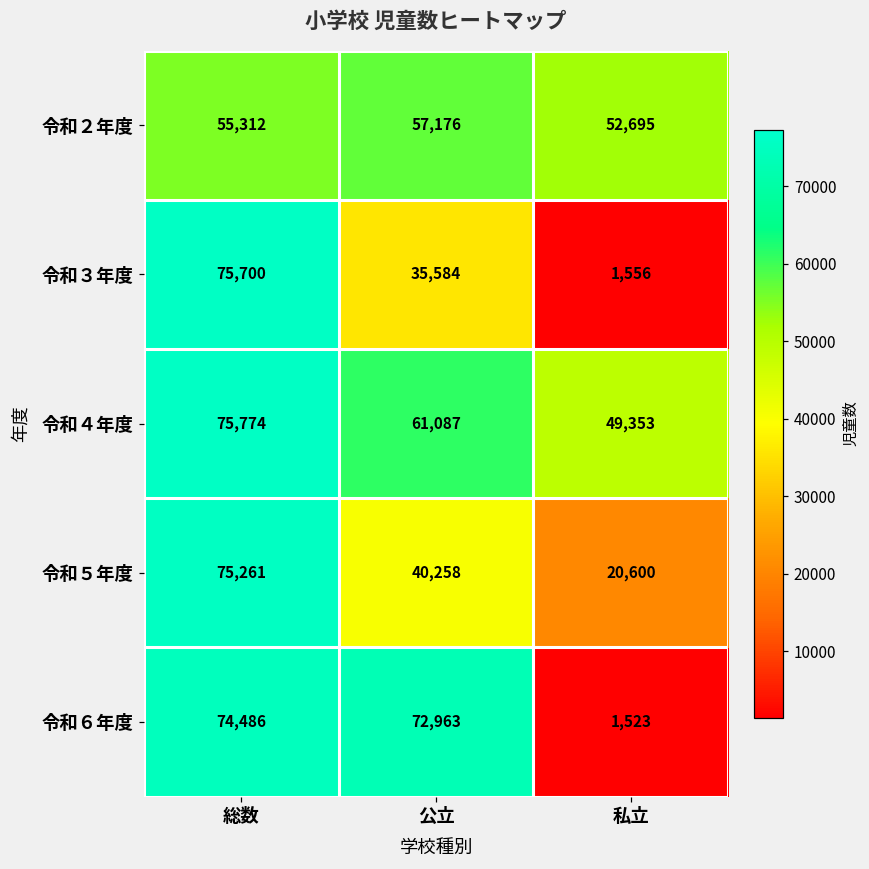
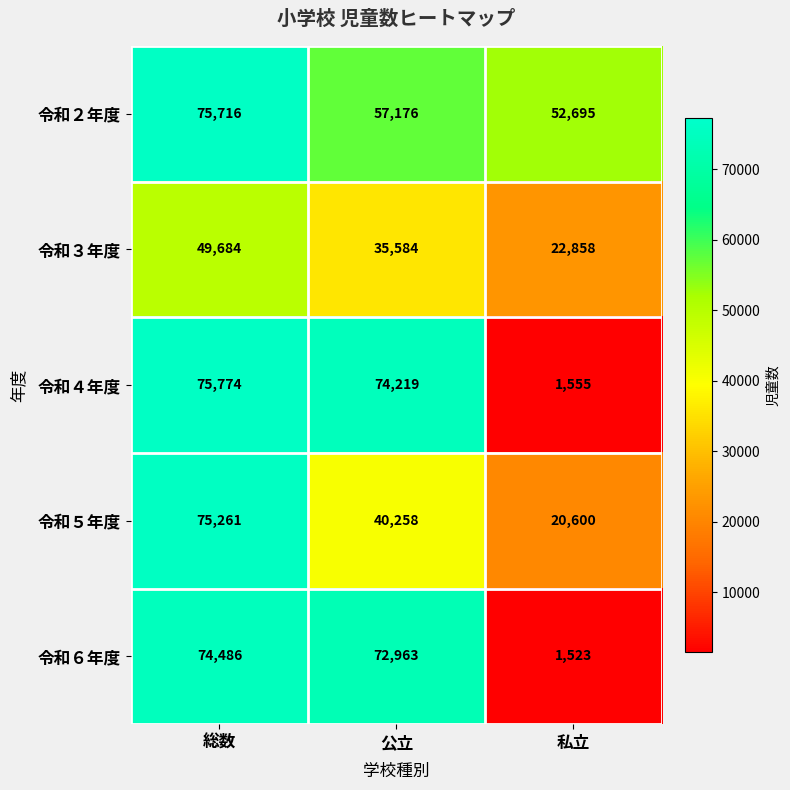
  {
    "令和２年度": {
-     "総数": "55,312",
+     "総数": "75,716",
      "公立": "57,176",
      "私立": "52,695"
    },
    "令和３年度": {
-     "総数": "75,700",
+     "総数": "49,684",
      "公立": "35,584",
-     "私立": "1,556"
+     "私立": "22,858"
    },
    "令和４年度": {
      "総数": "75,774",
-     "公立": "61,087",
-     "私立": "49,353"
+     "公立": "74,219",
+     "私立": "1,555"
    },
    "令和５年度": {
      "総数": "75,261",
      "公立": "40,258",
      "私立": "20,600"
    },
    "令和６年度": {
      "総数": "74,486",
      "公立": "72,963",
      "私立": "1,523"
    }
  }
